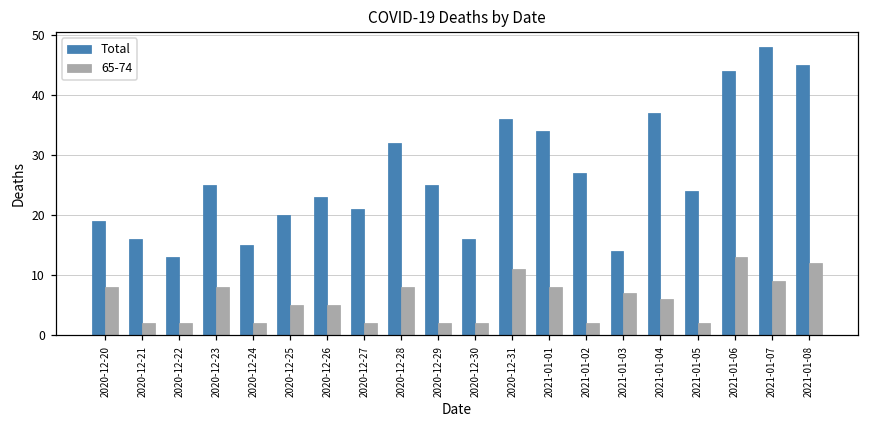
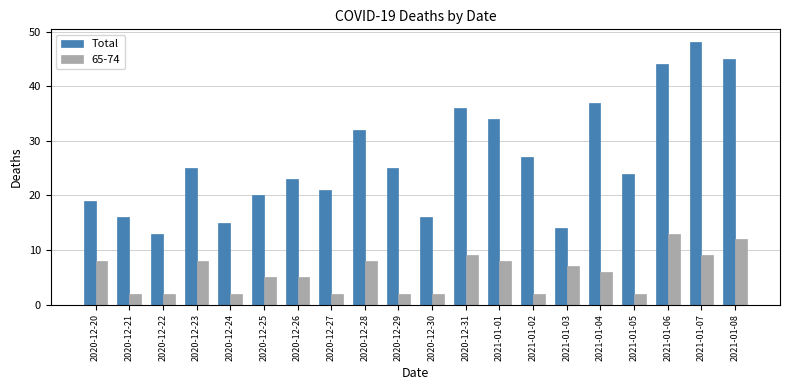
  {
    "Total": {
      "2020-12-20": 19,
      "2020-12-21": 16,
      "2020-12-22": 13,
      "2020-12-23": 25,
      "2020-12-24": 15,
      "2020-12-25": 20,
      "2020-12-26": 23,
      "2020-12-27": 21,
      "2020-12-28": 32,
      "2020-12-29": 25,
      "2020-12-30": 16,
      "2020-12-31": 36,
      "2021-01-01": 34,
      "2021-01-02": 27,
      "2021-01-03": 14,
      "2021-01-04": 37,
      "2021-01-05": 24,
      "2021-01-06": 44,
      "2021-01-07": 48,
      "2021-01-08": 45
    },
    "65-74": {
      "2020-12-20": 8,
      "2020-12-21": 2,
      "2020-12-22": 2,
      "2020-12-23": 8,
      "2020-12-24": 2,
      "2020-12-25": 5,
      "2020-12-26": 5,
      "2020-12-27": 2,
      "2020-12-28": 8,
      "2020-12-29": 2,
      "2020-12-30": 2,
-     "2020-12-31": 11,
+     "2020-12-31": 9,
      "2021-01-01": 8,
      "2021-01-02": 2,
      "2021-01-03": 7,
      "2021-01-04": 6,
      "2021-01-05": 2,
      "2021-01-06": 13,
      "2021-01-07": 9,
      "2021-01-08": 12
    }
  }
